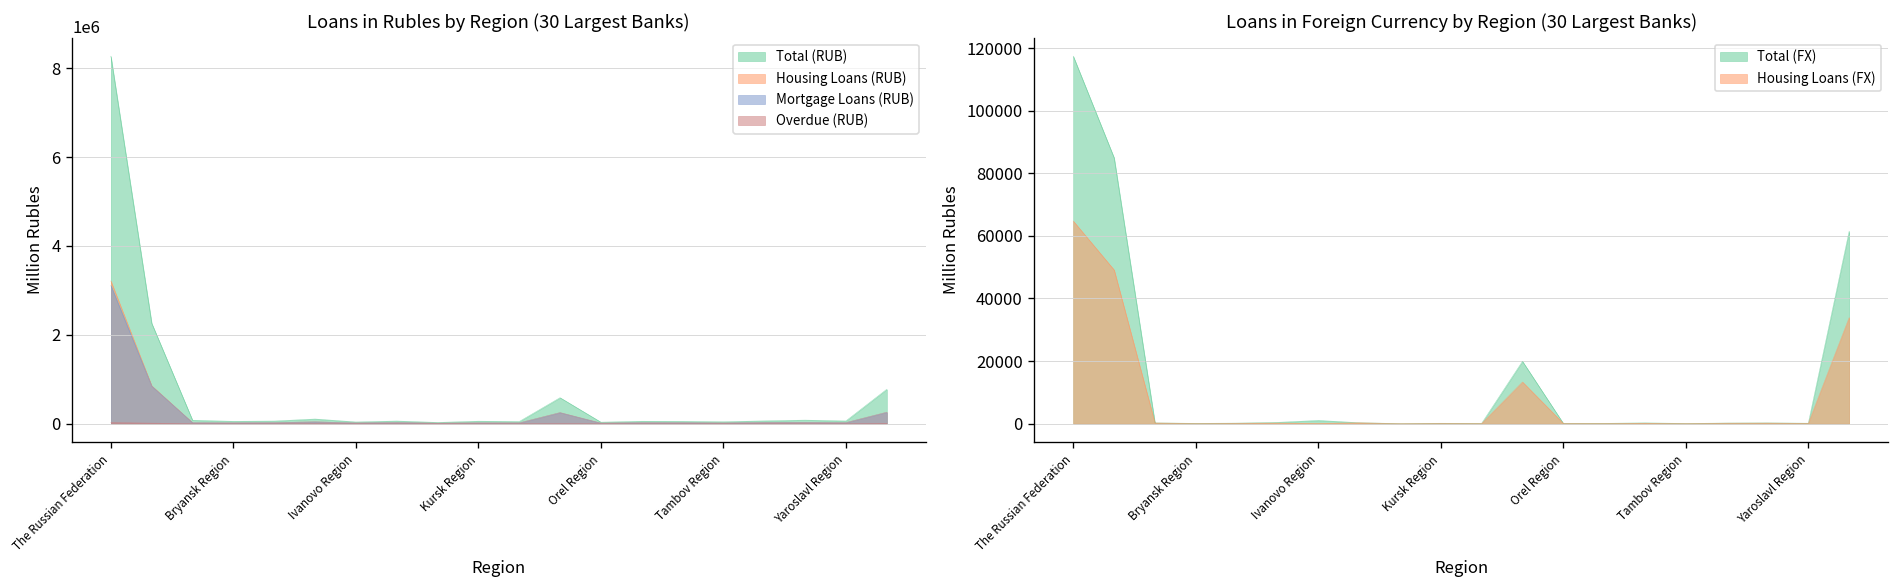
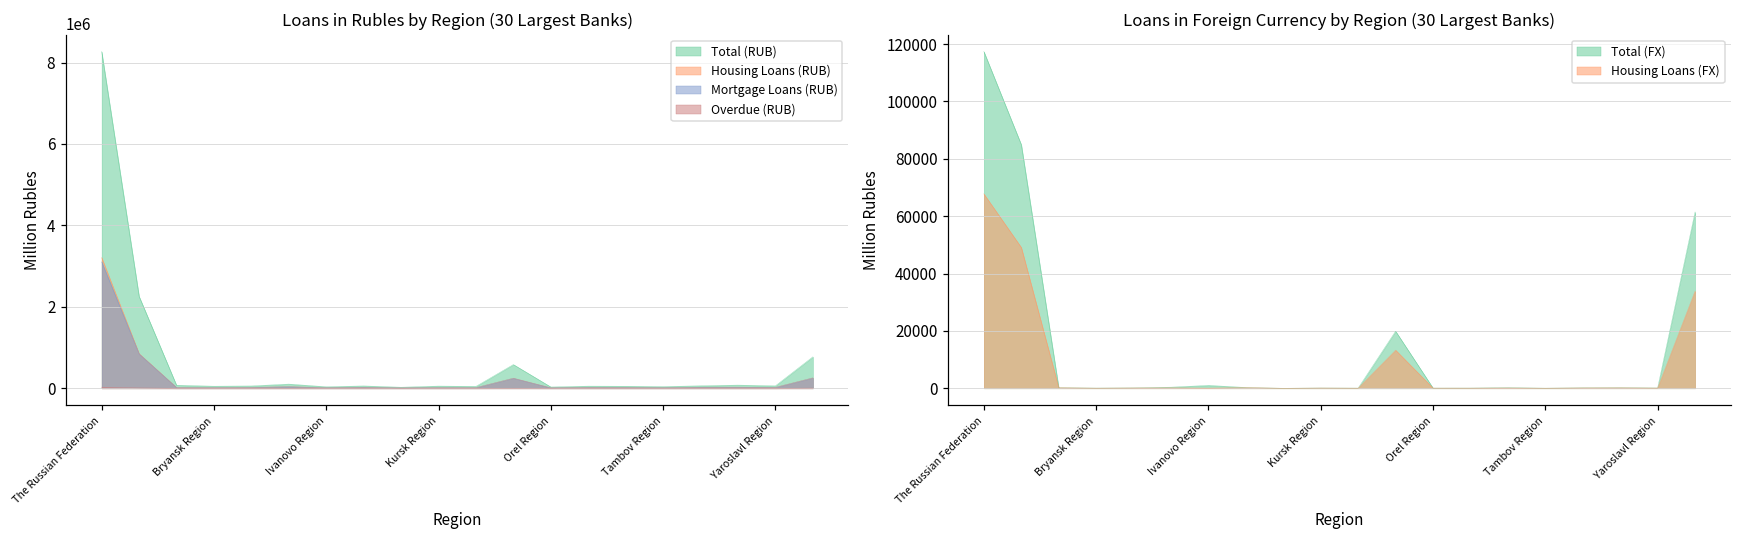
  {
    "Loans in Rubles by Region (30 Largest Banks)": {
      "Total (RUB)": {
        "The Russian Federation": 8300000
      },
      "Mortgage Loans (RUB)": {
        "The Russian Federation": 3100000
      }
    },
    "Loans in Foreign Currency by Region (30 Largest Banks)": {
      "Total (FX)": {
        "The Russian Federation": 117000
      },
      "Housing Loans (FX)": {
-       "The Russian Federation": 65000
+       "The Russian Federation": 68000
      }
    }
  }
